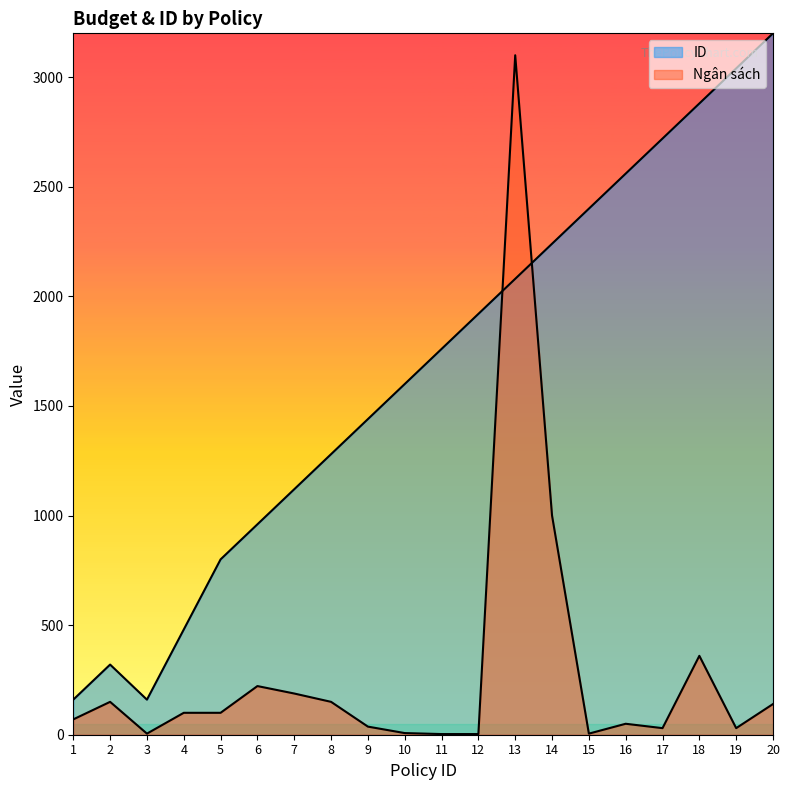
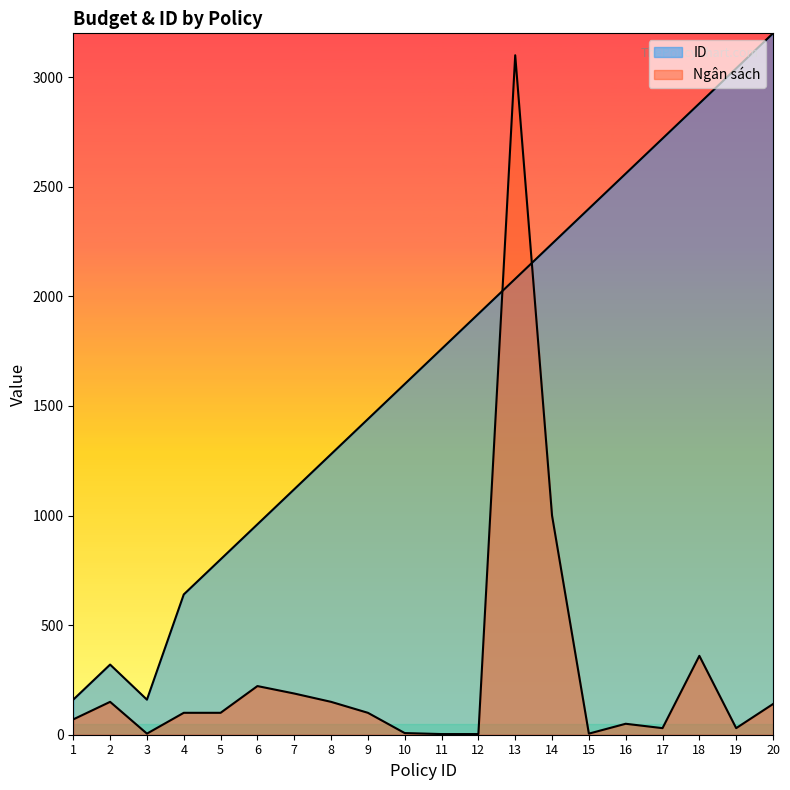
  {
    "ID": {
      "1": 160,
      "2": 320,
      "3": 160,
-     "4": 480,
+     "4": 640,
      "5": 800,
      "6": 960,
      "7": 1120,
      "8": 1280,
      "9": 1440,
      "10": 1600,
      "11": 1760,
      "12": 1920,
      "13": 2080,
      "14": 2240,
      "15": 2400,
      "16": 2560,
      "17": 2720,
      "18": 2880,
      "20": 3200
    },
    "Ngân sách": {
      "1": 70,
      "2": 150,
      "3": 10,
      "4": 100,
      "5": 100,
      "6": 220,
      "7": 190,
      "8": 150,
-     "9": 40,
+     "9": 100,
      "10": 10,
      "11": 0,
      "12": 0,
      "13": 3100,
      "14": 1000,
      "15": 10,
      "16": 50,
      "17": 30,
      "18": 360,
      "19": 30,
      "20": 140
    }
  }
